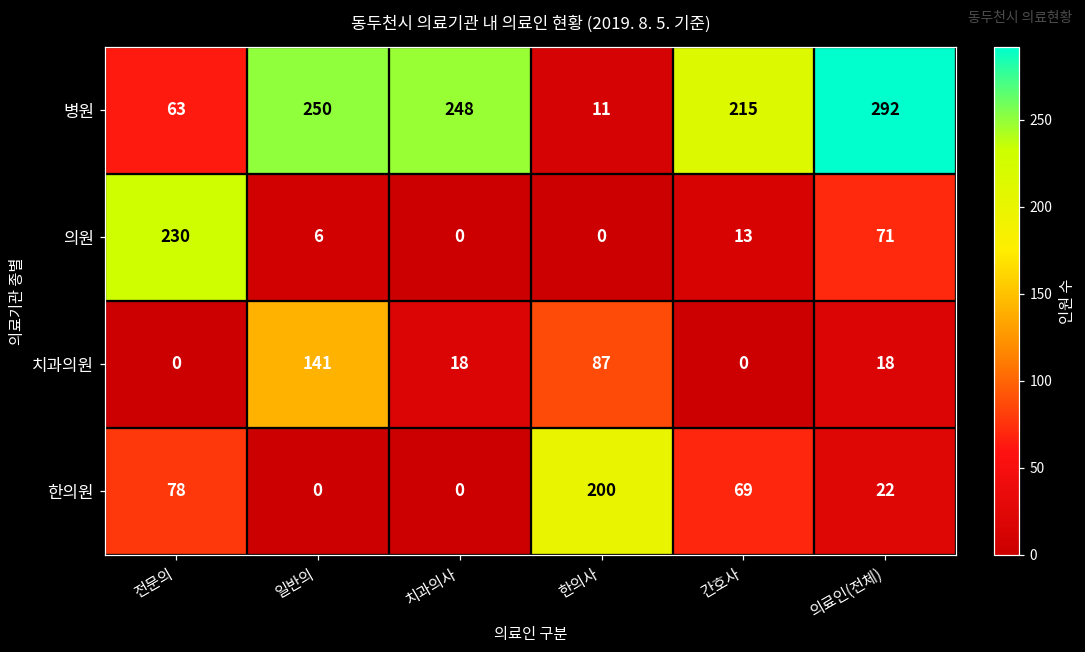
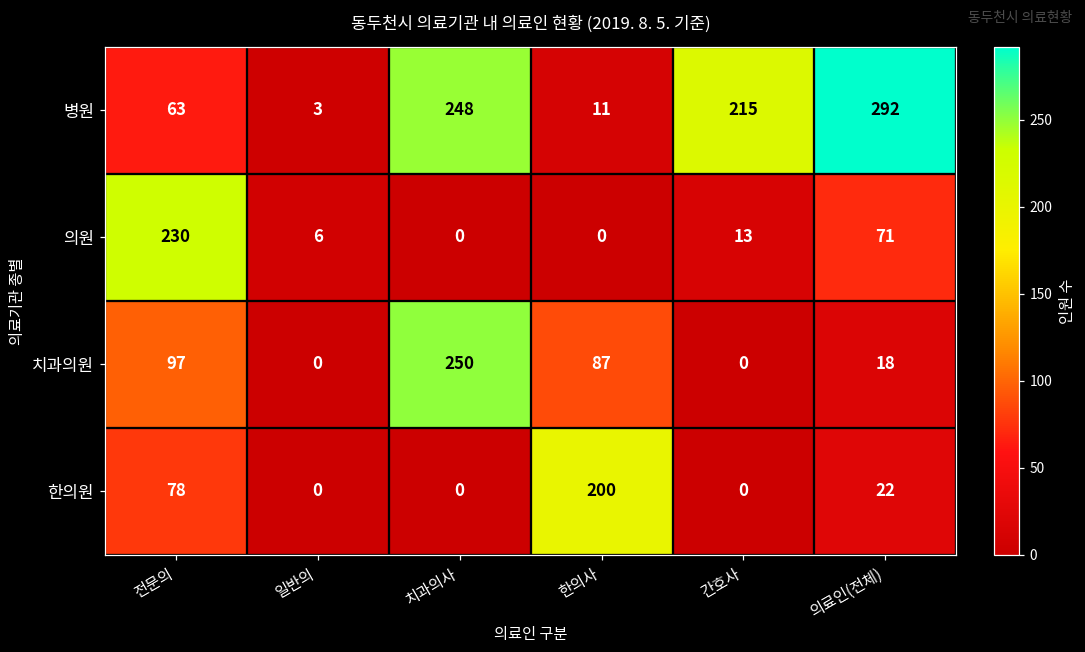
  {
    "병원": {
      "전문의": 63,
-     "일반의": 250,
+     "일반의": 3,
      "치과의사": 248,
      "한의사": 11,
      "간호사": 215,
      "의료인(전체)": 292
    },
    "의원": {
      "전문의": 230,
      "일반의": 6,
      "치과의사": 0,
      "한의사": 0,
      "간호사": 13,
      "의료인(전체)": 71
    },
    "치과의원": {
-     "전문의": 0,
-     "일반의": 141,
-     "치과의사": 18,
+     "전문의": 97,
+     "일반의": 0,
+     "치과의사": 250,
      "한의사": 87,
      "간호사": 0,
      "의료인(전체)": 18
    },
    "한의원": {
      "전문의": 78,
      "일반의": 0,
      "치과의사": 0,
      "한의사": 200,
-     "간호사": 69,
+     "간호사": 0,
      "의료인(전체)": 22
    }
  }
